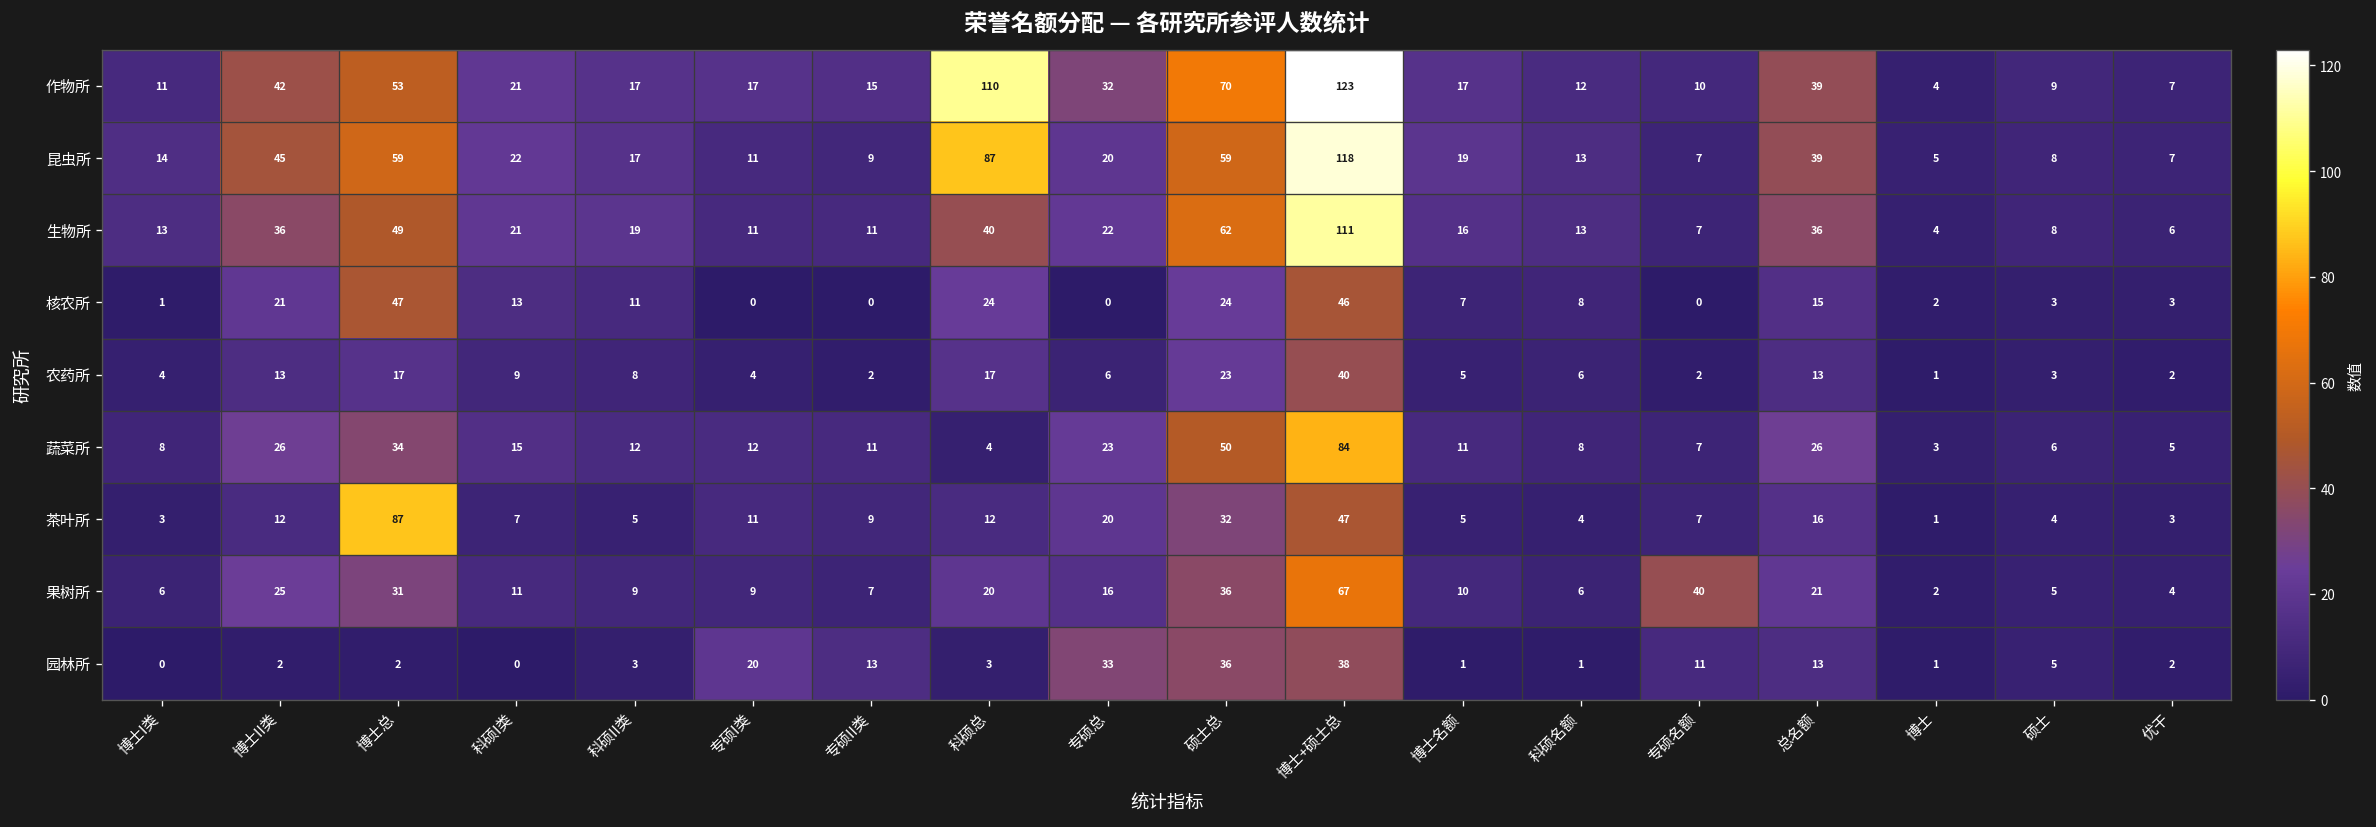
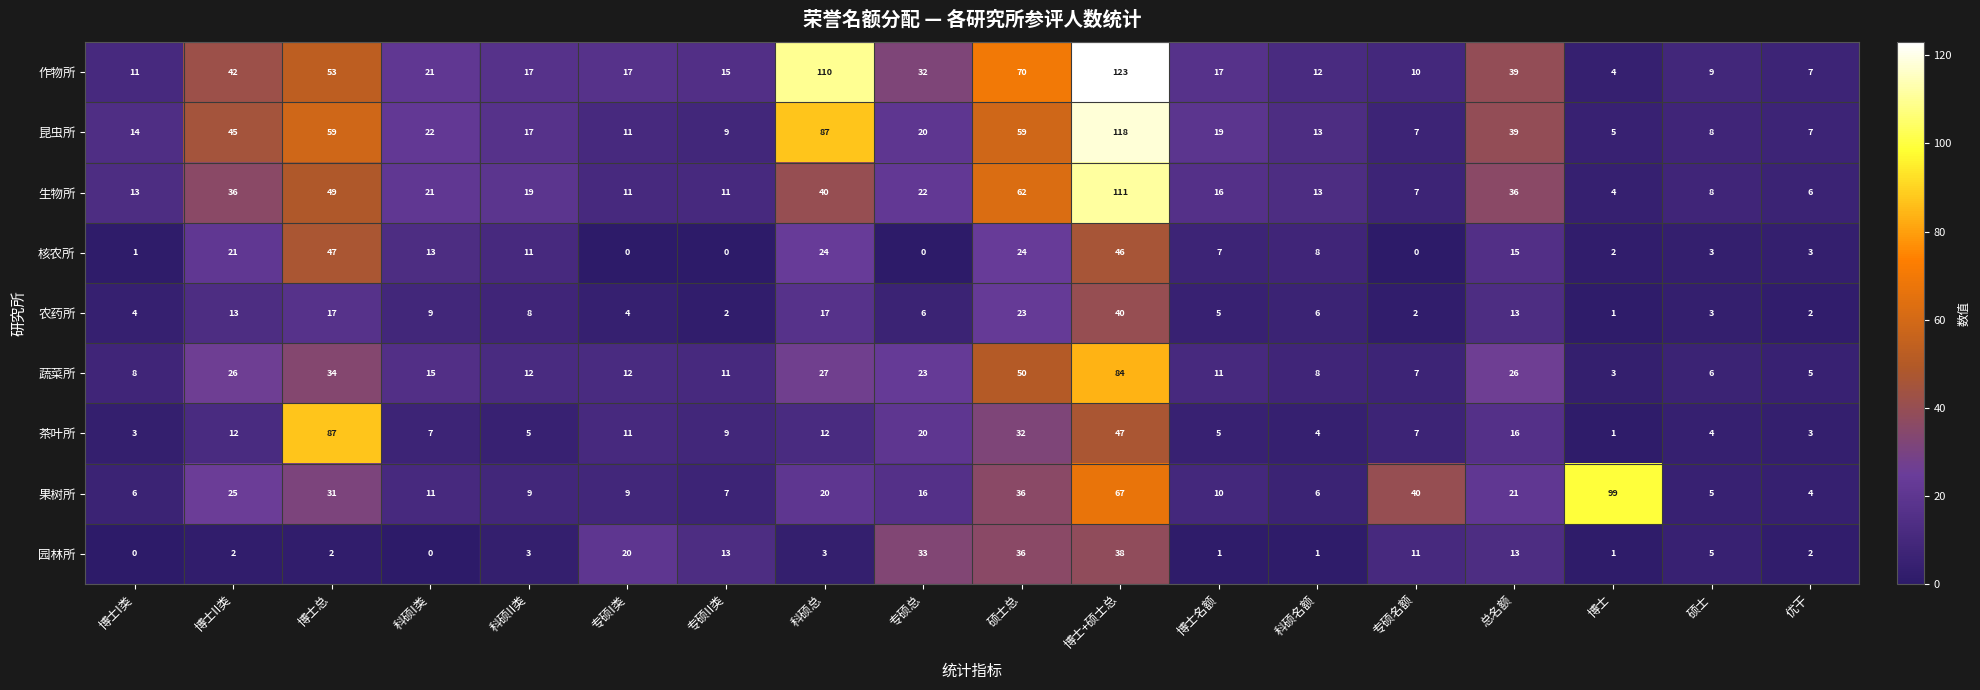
  {
    "作物所": {
      "博士I类": 11,
      "博士II类": 42,
      "博士总": 53,
      "科硕I类": 21,
      "科硕II类": 17,
      "专硕I类": 17,
      "专硕II类": 15,
      "科硕总": 110,
      "专硕总": 32,
      "硕士总": 70,
      "博士+硕士总": 123,
      "博士名额": 17,
      "科硕名额": 12,
      "专硕名额": 10,
      "总名额": 39,
      "博士": 4,
      "硕士": 9,
      "优干": 7
    },
    "昆虫所": {
      "博士I类": 14,
      "博士II类": 45,
      "博士总": 59,
      "科硕I类": 22,
      "科硕II类": 17,
      "专硕I类": 11,
      "专硕II类": 9,
      "科硕总": 87,
      "专硕总": 20,
      "硕士总": 59,
      "博士+硕士总": 118,
      "博士名额": 19,
      "科硕名额": 13,
      "专硕名额": 7,
      "总名额": 39,
      "博士": 5,
      "硕士": 8,
      "优干": 7
    },
    "生物所": {
      "博士I类": 13,
      "博士II类": 36,
      "博士总": 49,
      "科硕I类": 21,
      "科硕II类": 19,
      "专硕I类": 11,
      "专硕II类": 11,
      "科硕总": 40,
      "专硕总": 22,
      "硕士总": 62,
      "博士+硕士总": 111,
      "博士名额": 16,
      "科硕名额": 13,
      "专硕名额": 7,
      "总名额": 36,
      "博士": 4,
      "硕士": 8,
      "优干": 6
    },
    "核农所": {
      "博士I类": 1,
      "博士II类": 21,
      "博士总": 47,
      "科硕I类": 13,
      "科硕II类": 11,
      "专硕I类": 0,
      "专硕II类": 0,
      "科硕总": 24,
      "专硕总": 0,
      "硕士总": 24,
      "博士+硕士总": 46,
      "博士名额": 7,
      "科硕名额": 8,
      "专硕名额": 0,
      "总名额": 15,
      "博士": 2,
      "硕士": 3,
      "优干": 3
    },
    "农药所": {
      "博士I类": 4,
      "博士II类": 13,
      "博士总": 17,
      "科硕I类": 9,
      "科硕II类": 8,
      "专硕I类": 4,
      "专硕II类": 2,
      "科硕总": 17,
      "专硕总": 6,
      "硕士总": 23,
      "博士+硕士总": 40,
      "博士名额": 5,
      "科硕名额": 6,
      "专硕名额": 2,
      "总名额": 13,
      "博士": 1,
      "硕士": 3,
      "优干": 2
    },
    "蔬菜所": {
      "博士I类": 8,
      "博士II类": 26,
      "博士总": 34,
      "科硕I类": 15,
      "科硕II类": 12,
      "专硕I类": 12,
      "专硕II类": 11,
-     "科硕总": 4,
+     "科硕总": 27,
      "专硕总": 23,
      "硕士总": 50,
      "博士+硕士总": 84,
      "博士名额": 11,
      "科硕名额": 8,
      "专硕名额": 7,
      "总名额": 26,
      "博士": 3,
      "硕士": 6,
      "优干": 5
    },
    "茶叶所": {
      "博士I类": 3,
      "博士II类": 12,
      "博士总": 87,
      "科硕I类": 7,
      "科硕II类": 5,
      "专硕I类": 11,
      "专硕II类": 9,
      "科硕总": 12,
      "专硕总": 20,
      "硕士总": 32,
      "博士+硕士总": 47,
      "博士名额": 5,
      "科硕名额": 4,
      "专硕名额": 7,
      "总名额": 16,
      "博士": 1,
      "硕士": 4,
      "优干": 3
    },
    "果树所": {
      "博士I类": 6,
      "博士II类": 25,
      "博士总": 31,
      "科硕I类": 11,
      "科硕II类": 9,
      "专硕I类": 9,
      "专硕II类": 7,
      "科硕总": 20,
      "专硕总": 16,
      "硕士总": 36,
      "博士+硕士总": 67,
      "博士名额": 10,
      "科硕名额": 6,
      "专硕名额": 40,
      "总名额": 21,
-     "博士": 2,
+     "博士": 99,
      "硕士": 5,
      "优干": 4
    },
    "园林所": {
      "博士I类": 0,
      "博士II类": 2,
      "博士总": 2,
      "科硕I类": 0,
      "科硕II类": 3,
      "专硕I类": 20,
      "专硕II类": 13,
      "科硕总": 3,
      "专硕总": 33,
      "硕士总": 36,
      "博士+硕士总": 38,
      "博士名额": 1,
      "科硕名额": 1,
      "专硕名额": 11,
      "总名额": 13,
      "博士": 1,
      "硕士": 5,
      "优干": 2
    }
  }
